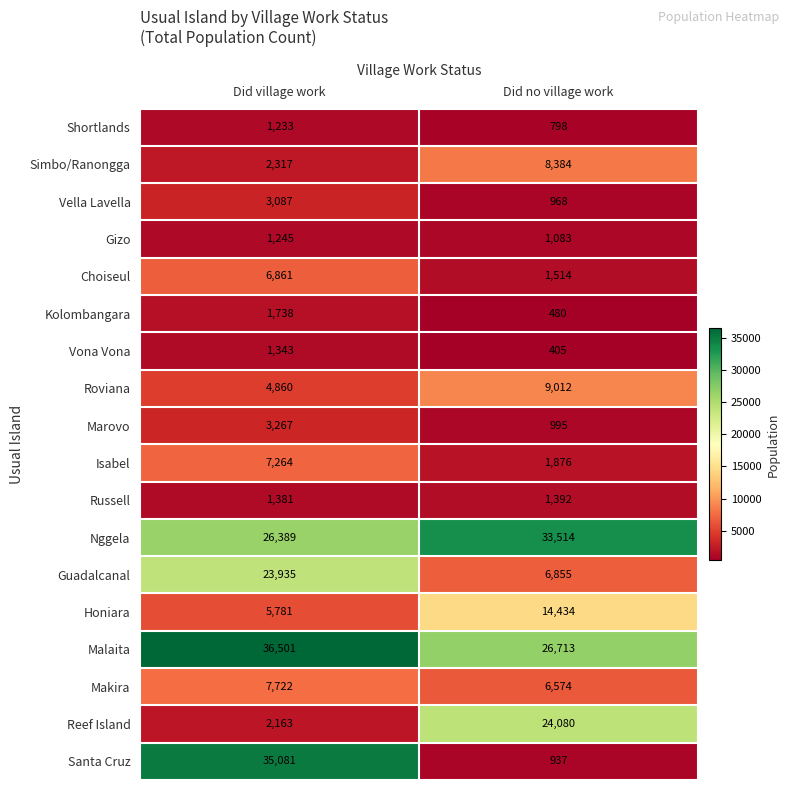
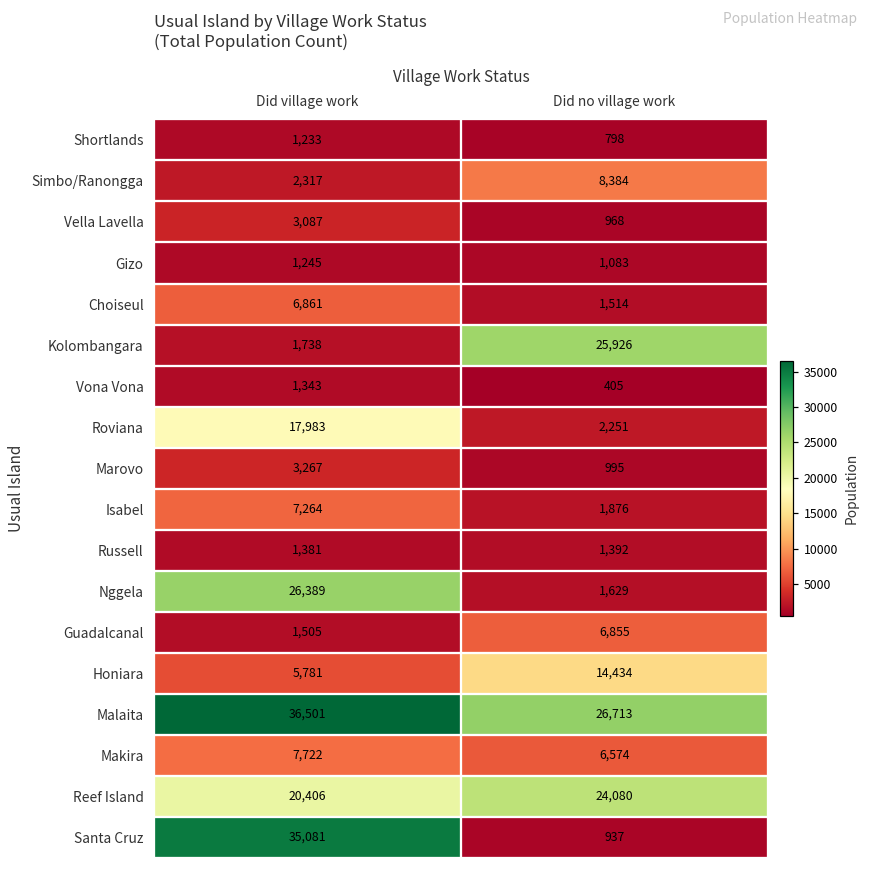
  {
    "Shortlands": {
      "Did village work": "1,233",
      "Did no village work": "798"
    },
    "Simbo/Ranongga": {
      "Did village work": "2,317",
      "Did no village work": "8,384"
    },
    "Vella Lavella": {
      "Did village work": "3,087",
      "Did no village work": "968"
    },
    "Gizo": {
      "Did village work": "1,245",
      "Did no village work": "1,083"
    },
    "Choiseul": {
      "Did village work": "6,861",
      "Did no village work": "1,514"
    },
    "Kolombangara": {
      "Did village work": "1,738",
-     "Did no village work": "480"
+     "Did no village work": "25,926"
    },
    "Vona Vona": {
      "Did village work": "1,343",
      "Did no village work": "405"
    },
    "Roviana": {
-     "Did village work": "4,860",
-     "Did no village work": "9,012"
+     "Did village work": "17,983",
+     "Did no village work": "2,251"
    },
    "Marovo": {
      "Did village work": "3,267",
      "Did no village work": "995"
    },
    "Isabel": {
      "Did village work": "7,264",
      "Did no village work": "1,876"
    },
    "Russell": {
      "Did village work": "1,381",
      "Did no village work": "1,392"
    },
    "Nggela": {
      "Did village work": "26,389",
-     "Did no village work": "33,514"
+     "Did no village work": "1,629"
    },
    "Guadalcanal": {
-     "Did village work": "23,935",
+     "Did village work": "1,505",
      "Did no village work": "6,855"
    },
    "Honiara": {
      "Did village work": "5,781",
      "Did no village work": "14,434"
    },
    "Malaita": {
      "Did village work": "36,501",
      "Did no village work": "26,713"
    },
    "Makira": {
      "Did village work": "7,722",
      "Did no village work": "6,574"
    },
    "Reef Island": {
-     "Did village work": "2,163",
+     "Did village work": "20,406",
      "Did no village work": "24,080"
    },
    "Santa Cruz": {
      "Did village work": "35,081",
      "Did no village work": "937"
    }
  }
